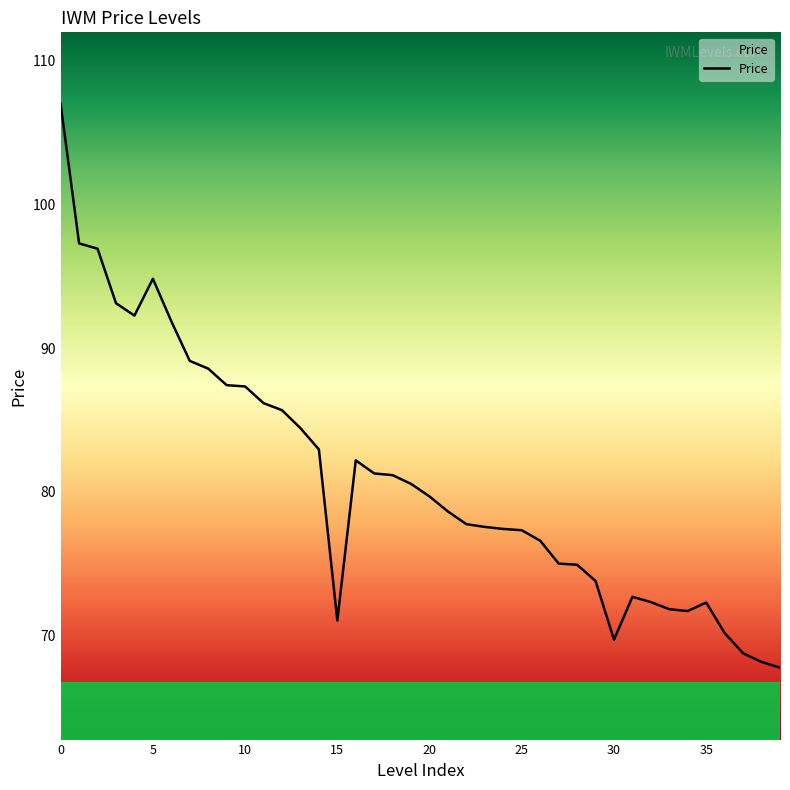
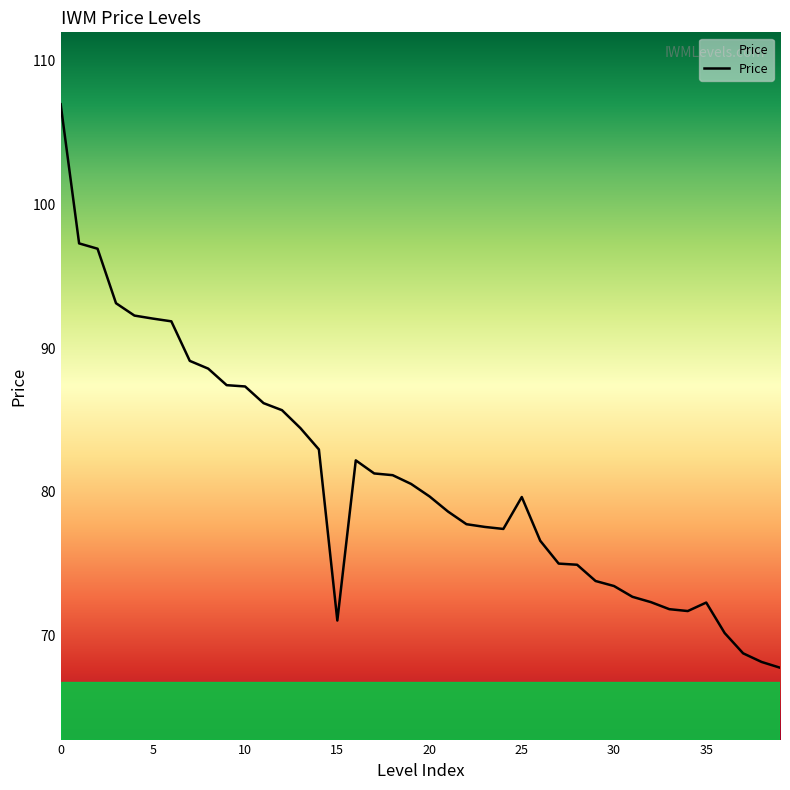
  {
    "0": 107.0,
-   "5": 94.8,
+   "5": 92.1,
    "10": 87.3,
    "15": 71.1,
    "20": 79.7,
-   "25": 77.3,
-   "30": 69.7,
+   "25": 79.6,
+   "30": 73.5,
    "35": 72.3
  }
